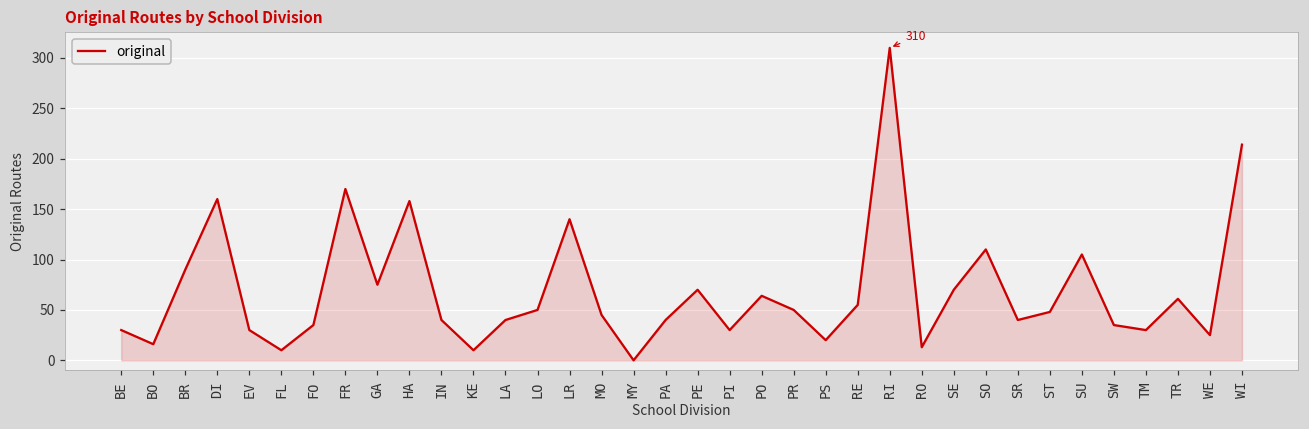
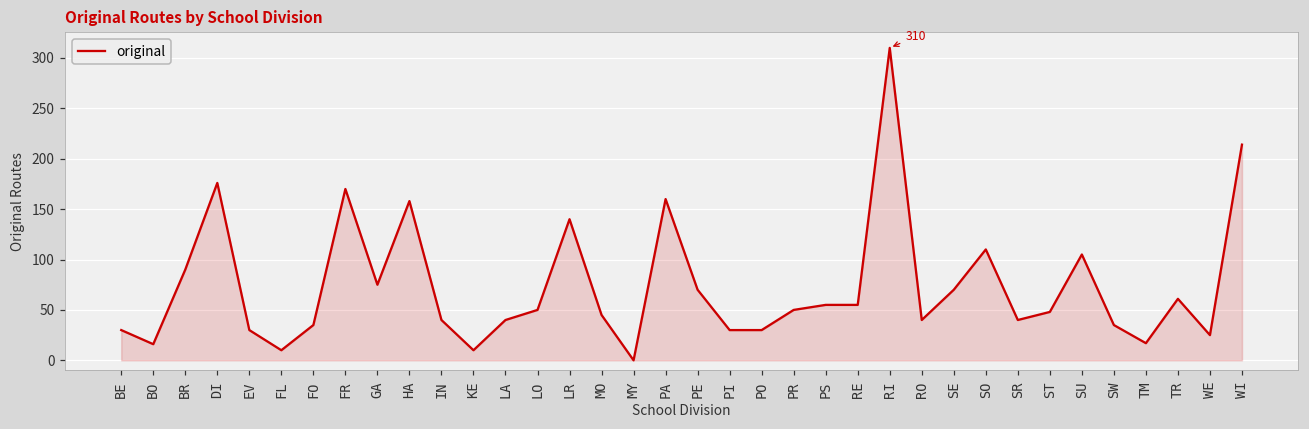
  {
    "BE": 30,
    "BO": 20,
    "BR": 90,
-   "DI": 160,
+   "DI": 180,
    "EV": 30,
    "FL": 10,
    "FO": 40,
    "FR": 170,
    "GA": 80,
    "HA": 160,
    "IN": 40,
    "KE": 10,
    "LA": 40,
    "LO": 50,
    "LR": 140,
    "MO": 50,
    "MY": 0,
-   "PA": 40,
+   "PA": 160,
    "PE": 70,
    "PI": 30,
-   "PO": 60,
+   "PO": 30,
    "PR": 50,
-   "PS": 20,
+   "PS": 60,
    "RE": 60,
-   "RO": 10,
+   "RO": 40,
    "SE": 70,
    "SO": 110,
    "SR": 40,
    "ST": 50,
    "SU": 110,
    "SW": 40,
-   "TM": 30,
+   "TM": 20,
    "TR": 60,
    "WE": 30,
    "WI": 210
  }
